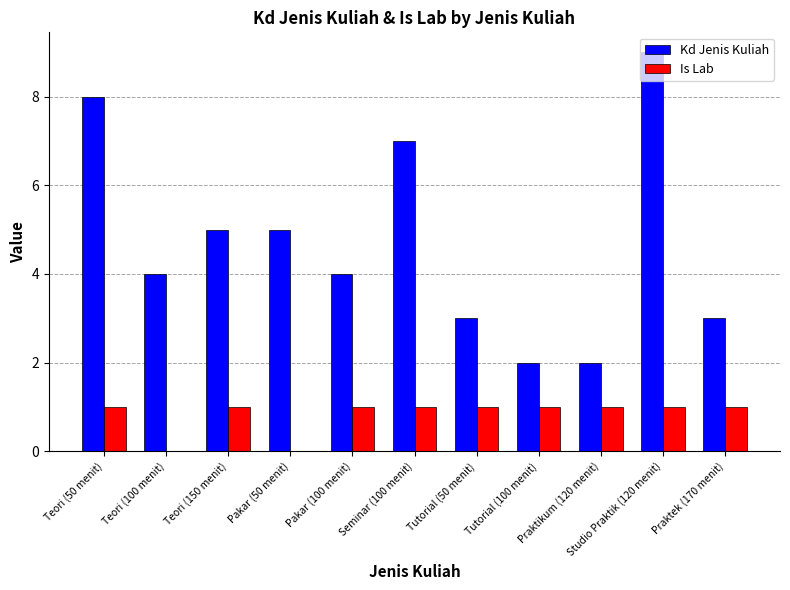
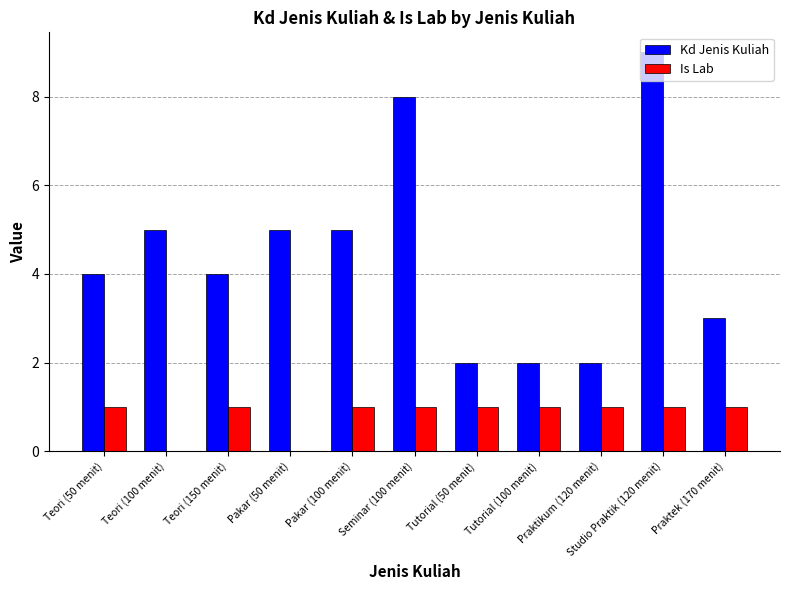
  {
    "Kd Jenis Kuliah": {
-     "Teori (50 menit)": 8,
-     "Teori (100 menit)": 4,
-     "Teori (150 menit)": 5,
+     "Teori (50 menit)": 4,
+     "Teori (100 menit)": 5,
+     "Teori (150 menit)": 4,
      "Pakar (50 menit)": 5,
-     "Pakar (100 menit)": 4,
-     "Seminar (100 menit)": 7,
-     "Tutorial (50 menit)": 3,
+     "Pakar (100 menit)": 5,
+     "Seminar (100 menit)": 8,
+     "Tutorial (50 menit)": 2,
      "Tutorial (100 menit)": 2,
      "Praktikum (120 menit)": 2,
      "Praktek (170 menit)": 3
    },
    "Is Lab": {
      "Teori (50 menit)": 1,
      "Teori (100 menit)": 0,
      "Teori (150 menit)": 1,
      "Pakar (50 menit)": 0,
      "Pakar (100 menit)": 1,
      "Seminar (100 menit)": 1,
      "Tutorial (50 menit)": 1,
      "Tutorial (100 menit)": 1,
      "Praktikum (120 menit)": 1,
      "Studio Praktik (120 menit)": 1,
      "Praktek (170 menit)": 1
    }
  }
